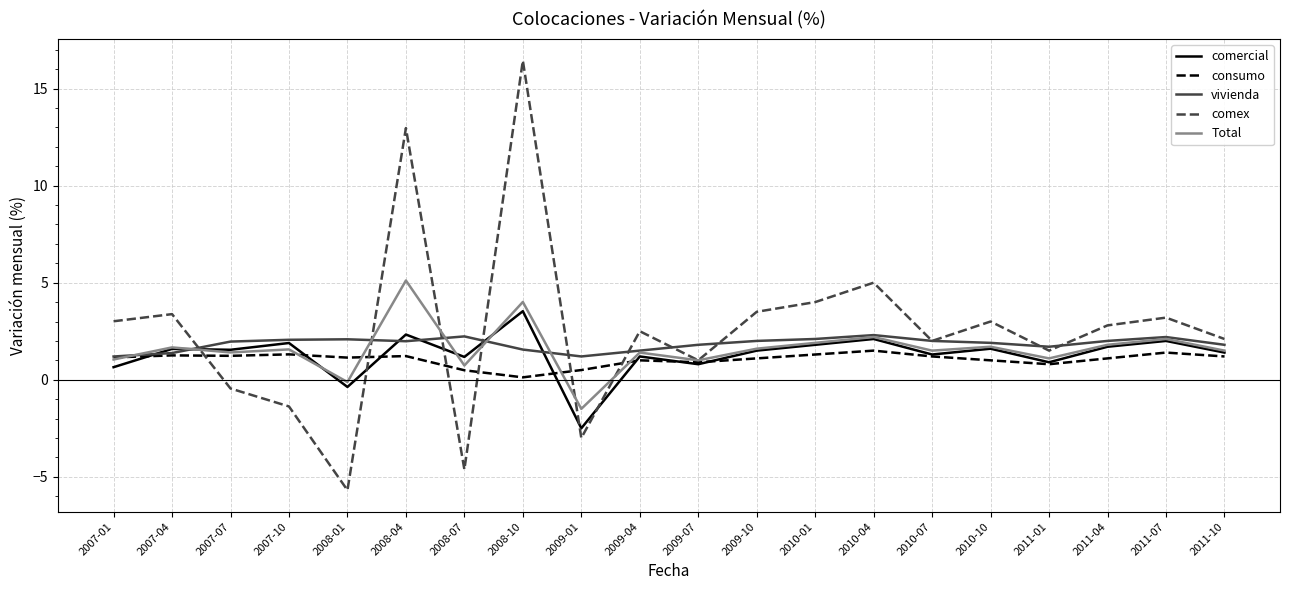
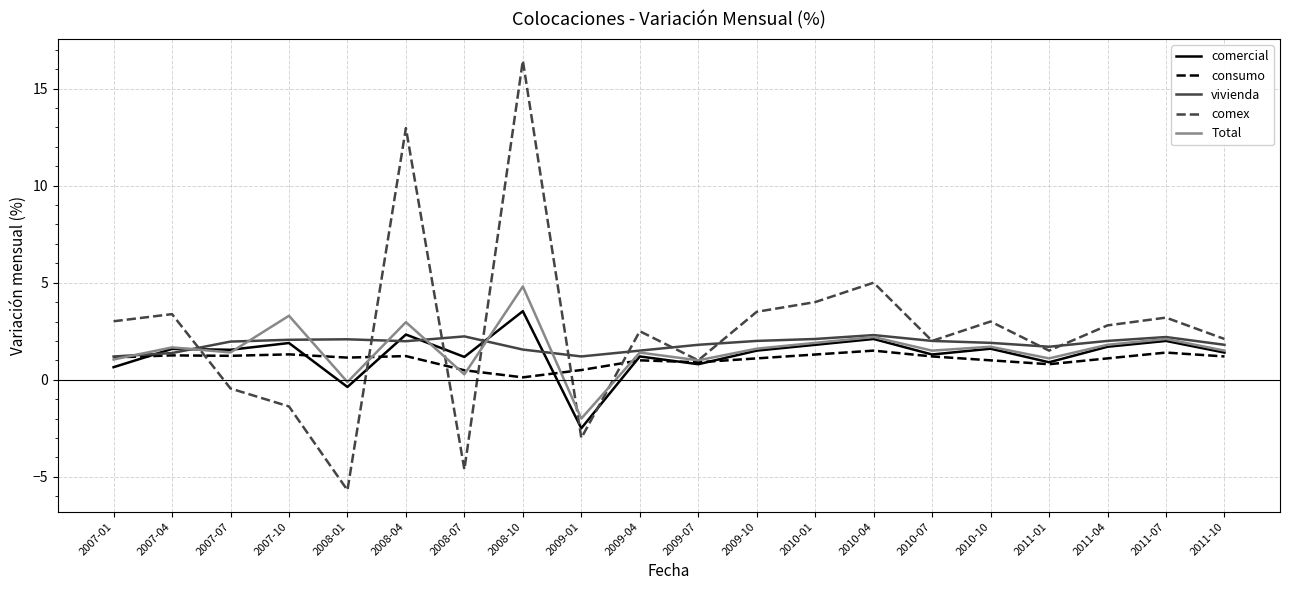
  {
    "Total": {
      "2007-07": 1.4,
-     "2007-10": 1.6,
+     "2007-10": 3.3,
      "2008-01": -0.1,
-     "2008-04": 5.1,
-     "2008-07": 0.7,
-     "2008-10": 4.0,
-     "2009-01": -1.5,
+     "2008-04": 3.0,
+     "2008-07": 0.3,
+     "2008-10": 4.8,
+     "2009-01": -2.0,
      "2010-07": 1.5,
      "2011-01": 1.1
    }
  }
